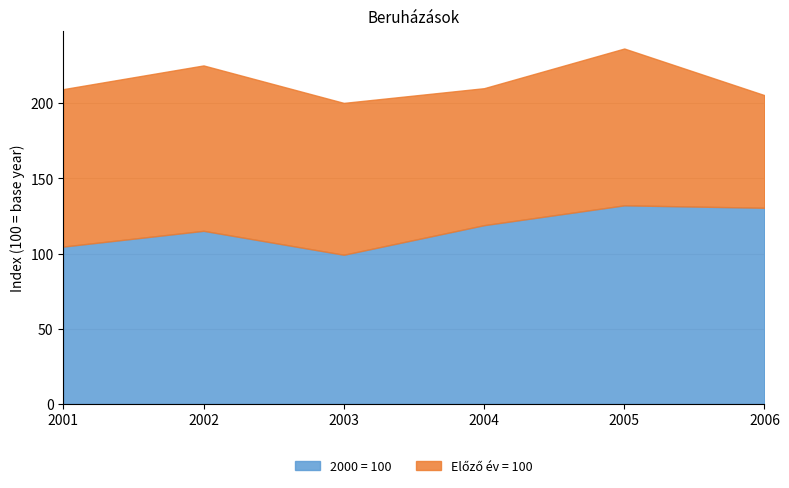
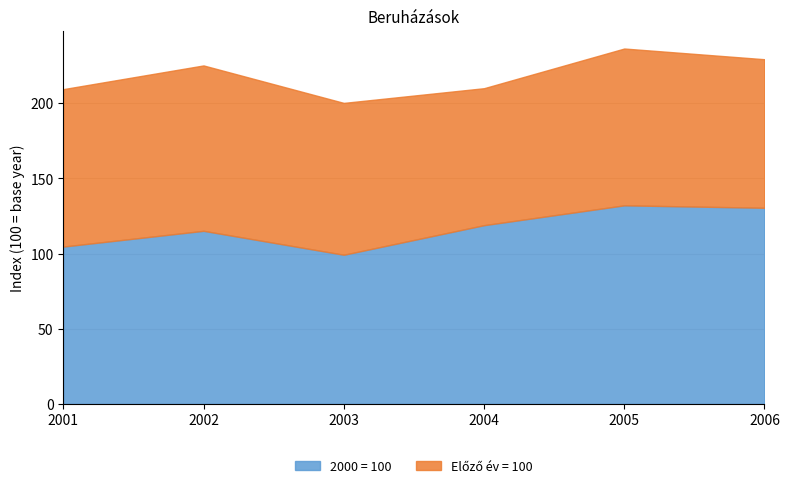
  {
    "2000 = 100": {
      "2001": 105,
      "2002": 115,
      "2003": 99,
      "2004": 119,
      "2005": 132,
      "2006": 131
    },
    "Előző év = 100": {
      "2001": 105,
      "2002": 110,
      "2003": 101,
      "2004": 91,
      "2005": 104,
-     "2006": 75
+     "2006": 99
    }
  }
